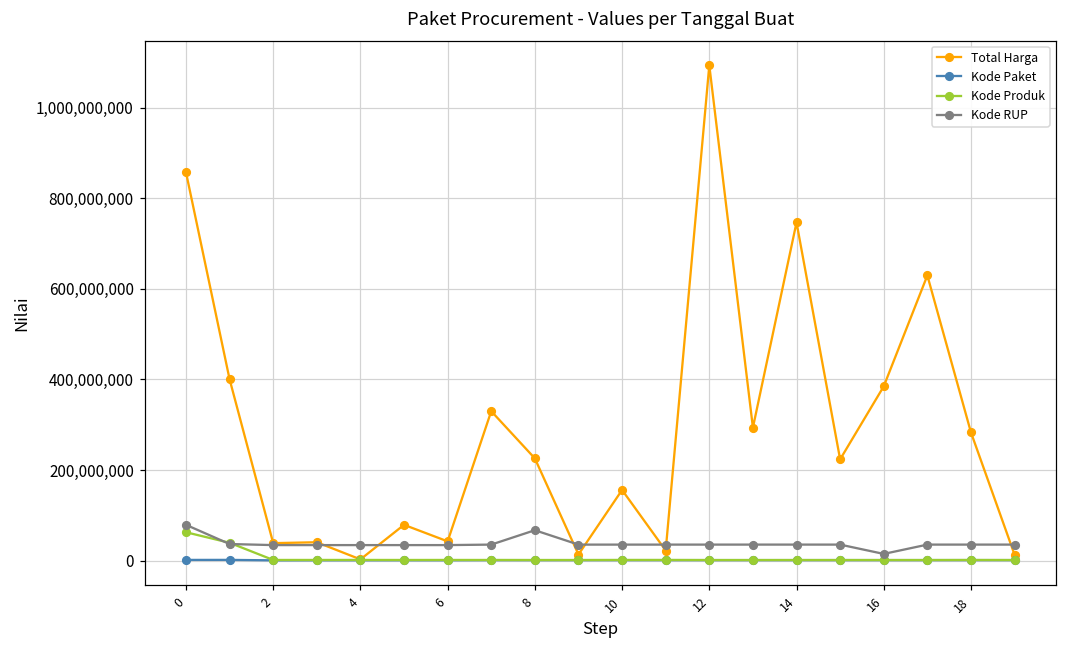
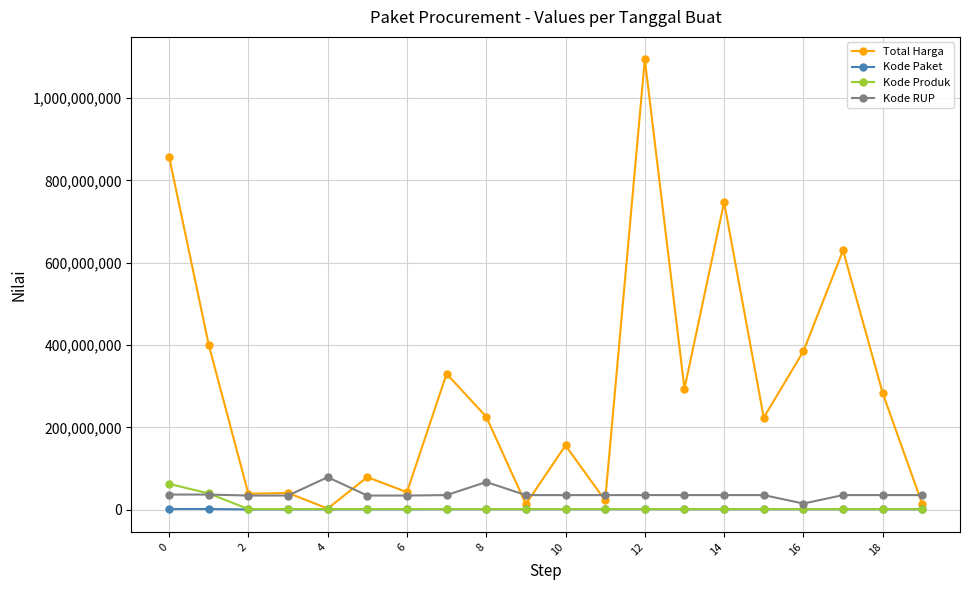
  {
    "Total Harga": {
      "0": "860,000,000",
      "6": "40,000,000",
      "8": "230,000,000",
      "10": "160,000,000",
      "12": "1,090,000,000",
      "14": "750,000,000",
      "16": "380,000,000",
      "18": "280,000,000"
    },
    "Kode Paket": {
      "0": "0"
    },
    "Kode Produk": {
      "0": "60,000,000"
    },
    "Kode RUP": {
-     "0": "80,000,000",
-     "4": "30,000,000",
+     "0": "40,000,000",
+     "4": "80,000,000",
      "6": "30,000,000",
      "8": "70,000,000",
      "10": "40,000,000",
      "12": "40,000,000",
      "14": "40,000,000",
      "16": "10,000,000",
      "18": "40,000,000"
    }
  }
